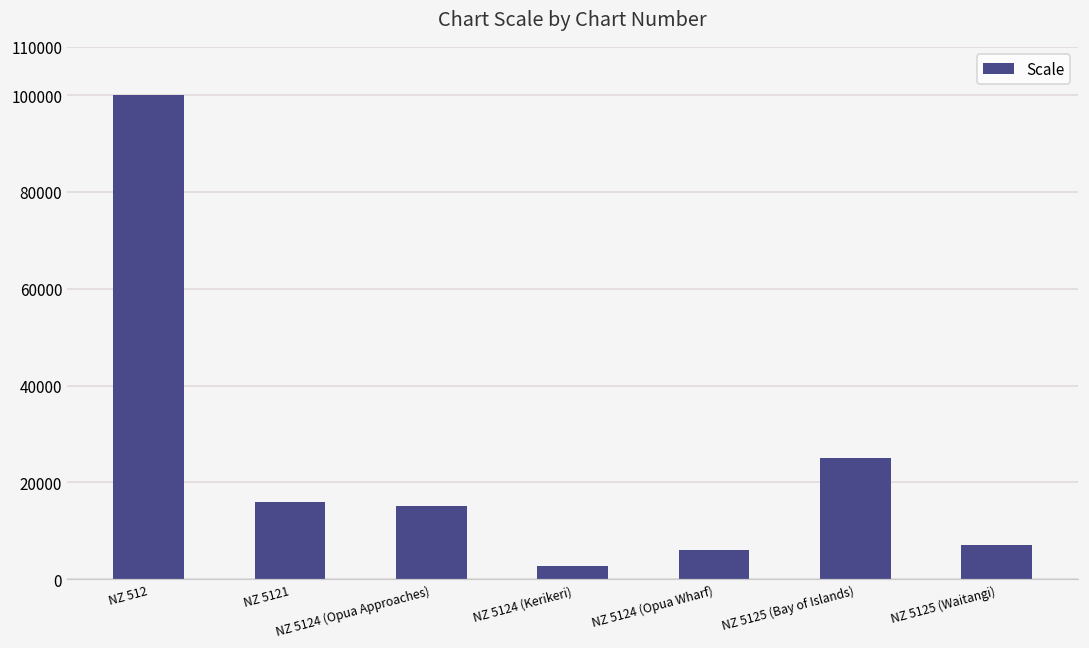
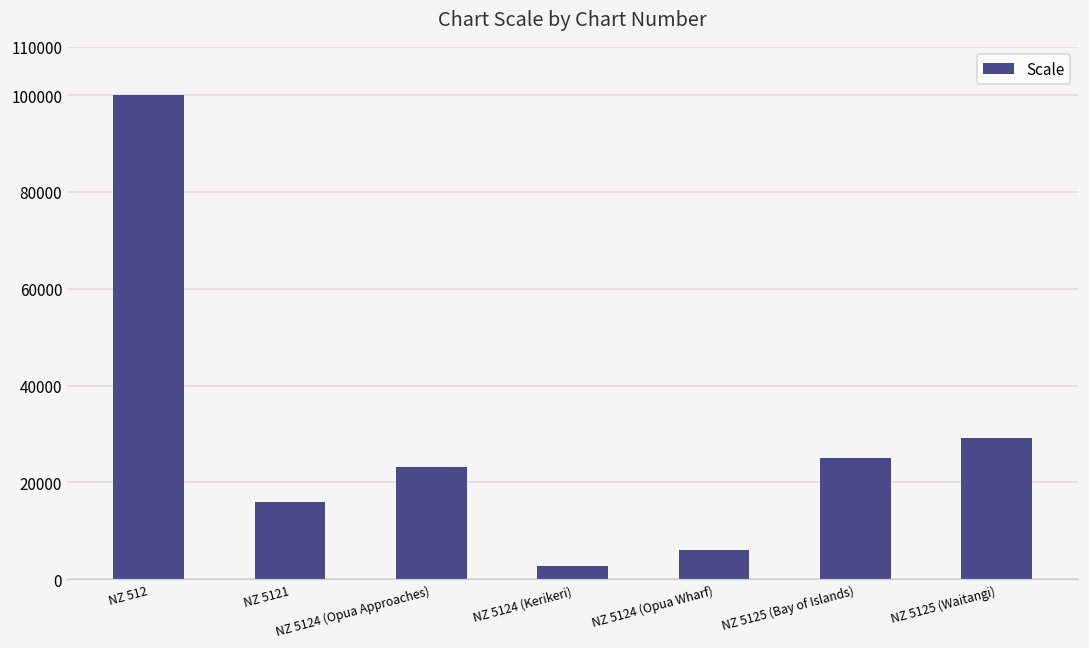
  {
    "NZ 512": 100000,
    "NZ 5121": 16000,
-   "NZ 5124 (Opua Approaches)": 15000,
+   "NZ 5124 (Opua Approaches)": 23000,
    "NZ 5124 (Kerikeri)": 3000,
    "NZ 5124 (Opua Wharf)": 6000,
    "NZ 5125 (Bay of Islands)": 25000,
-   "NZ 5125 (Waitangi)": 7000
+   "NZ 5125 (Waitangi)": 29000
  }
